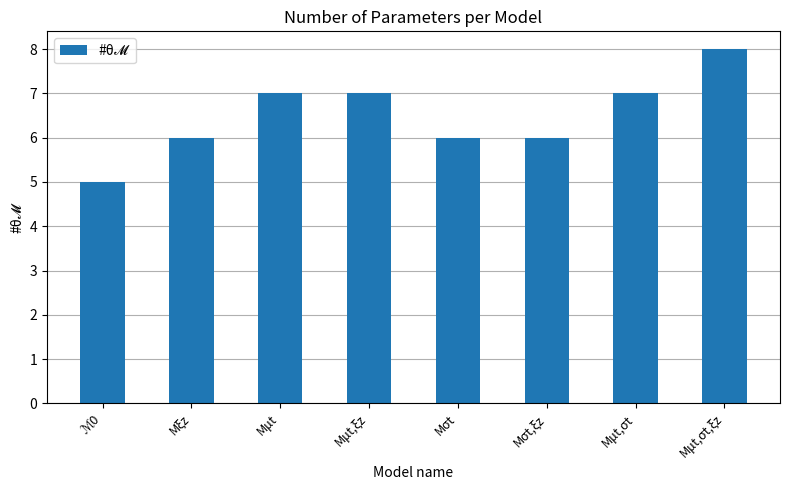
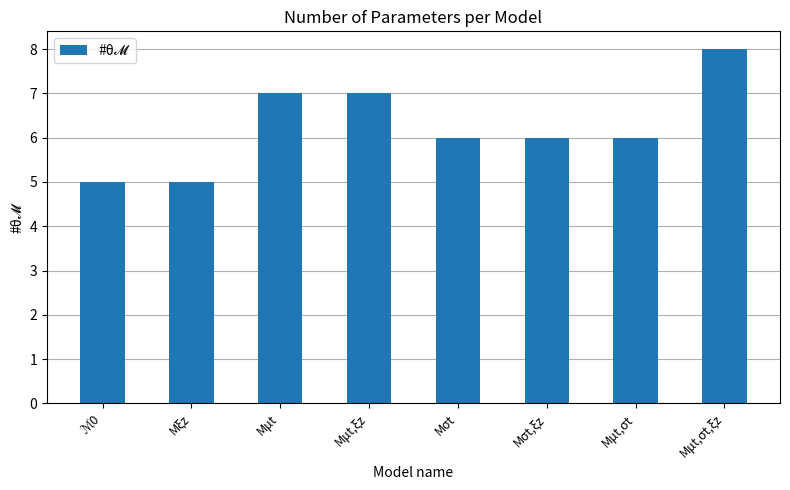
  {
    "ℳ0": 5,
-   "Mξz": 6,
+   "Mξz": 5,
    "Mμt": 7,
    "Mμt,ξz": 7,
    "Mσt": 6,
    "Mσt,ξz": 6,
-   "Mμt,σt": 7,
+   "Mμt,σt": 6,
    "Mμt,σt,ξz": 8
  }
